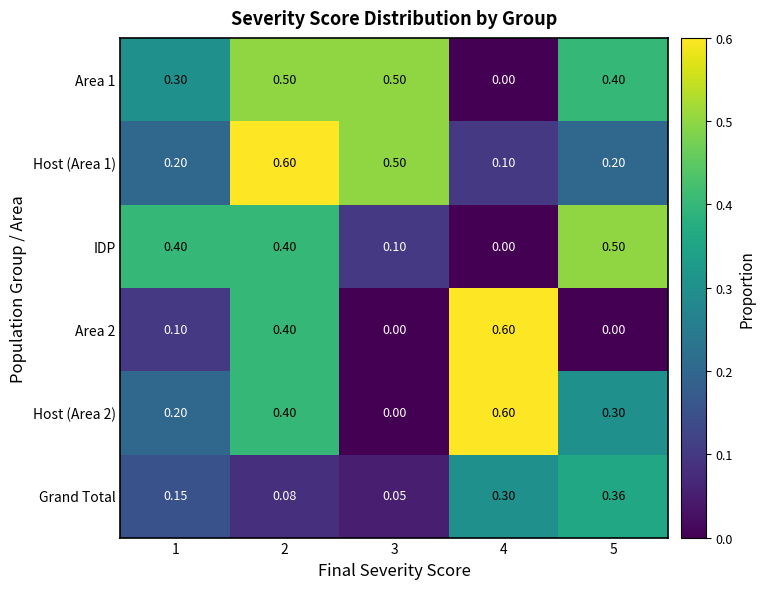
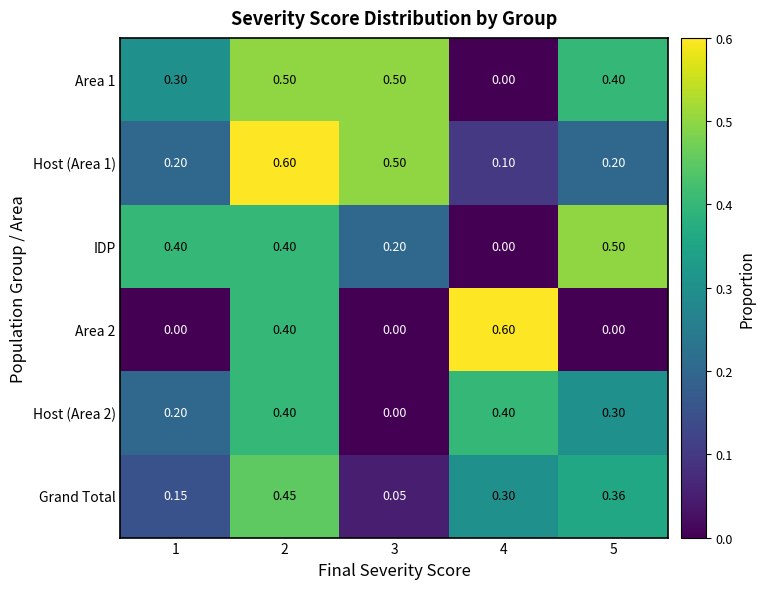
  {
    "Area 1": {
      "1": 0.30,
      "2": 0.50,
      "3": 0.50,
      "4": 0.00,
      "5": 0.40
    },
    "Host (Area 1)": {
      "1": 0.20,
      "2": 0.60,
      "3": 0.50,
      "4": 0.10,
      "5": 0.20
    },
    "IDP": {
      "1": 0.40,
      "2": 0.40,
-     "3": 0.10,
+     "3": 0.20,
      "4": 0.00,
      "5": 0.50
    },
    "Area 2": {
-     "1": 0.10,
+     "1": 0.00,
      "2": 0.40,
      "3": 0.00,
      "4": 0.60,
      "5": 0.00
    },
    "Host (Area 2)": {
      "1": 0.20,
      "2": 0.40,
      "3": 0.00,
-     "4": 0.60,
+     "4": 0.40,
      "5": 0.30
    },
    "Grand Total": {
      "1": 0.15,
-     "2": 0.08,
+     "2": 0.45,
      "3": 0.05,
      "4": 0.30,
      "5": 0.36
    }
  }
